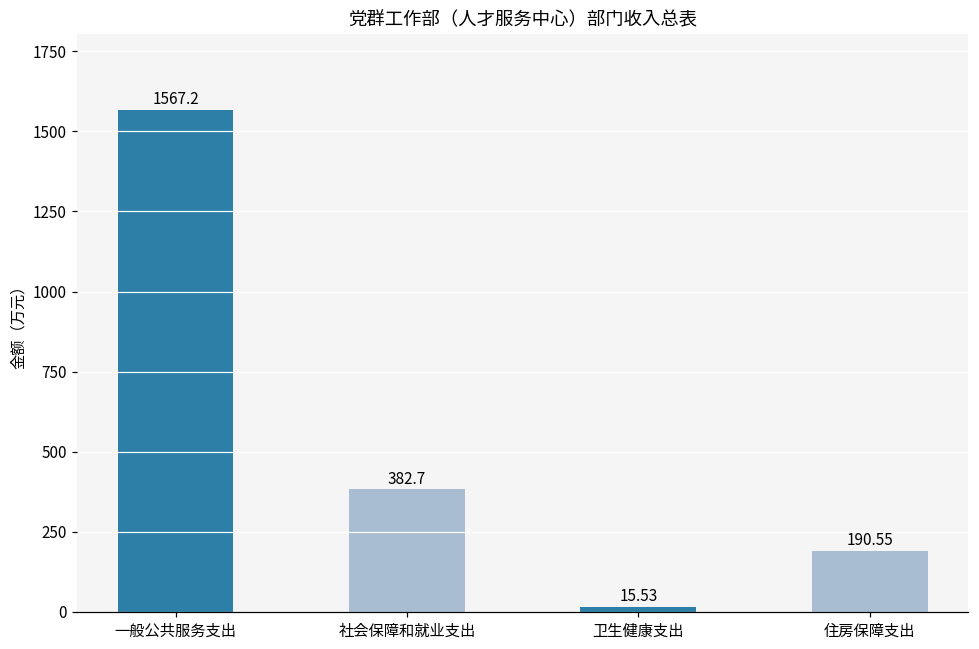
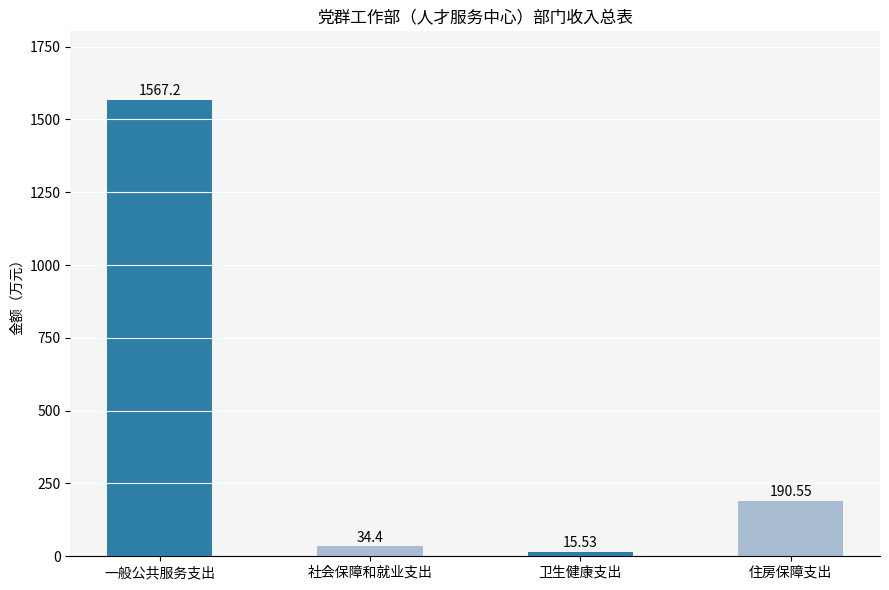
  {
    "一般公共服务支出": 1567.2,
-   "社会保障和就业支出": 382.7,
+   "社会保障和就业支出": 34.4,
    "卫生健康支出": 15.53,
    "住房保障支出": 190.55
  }
